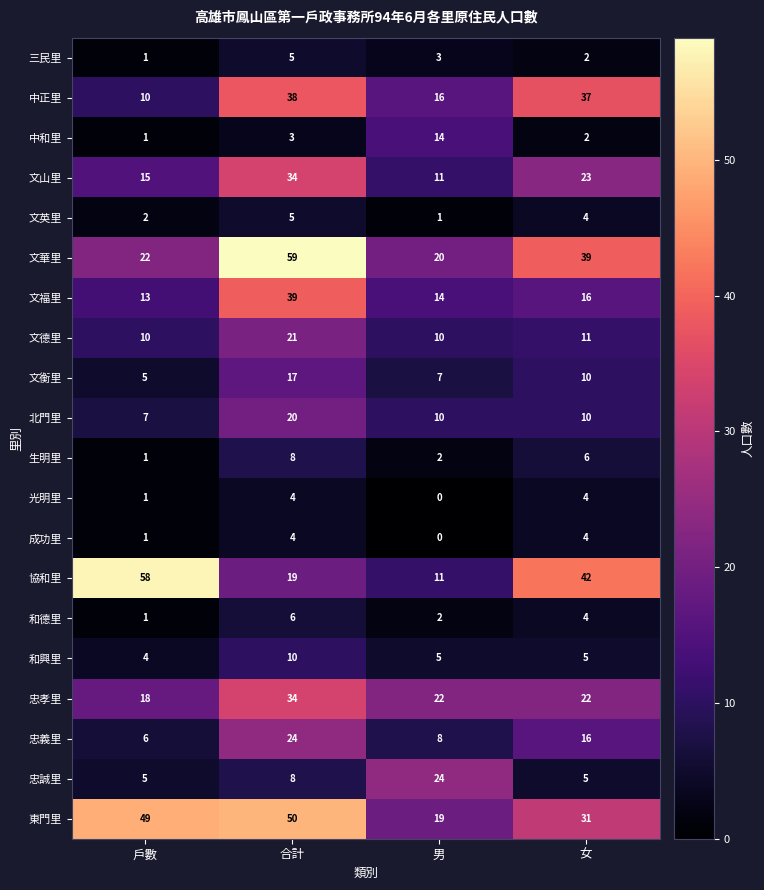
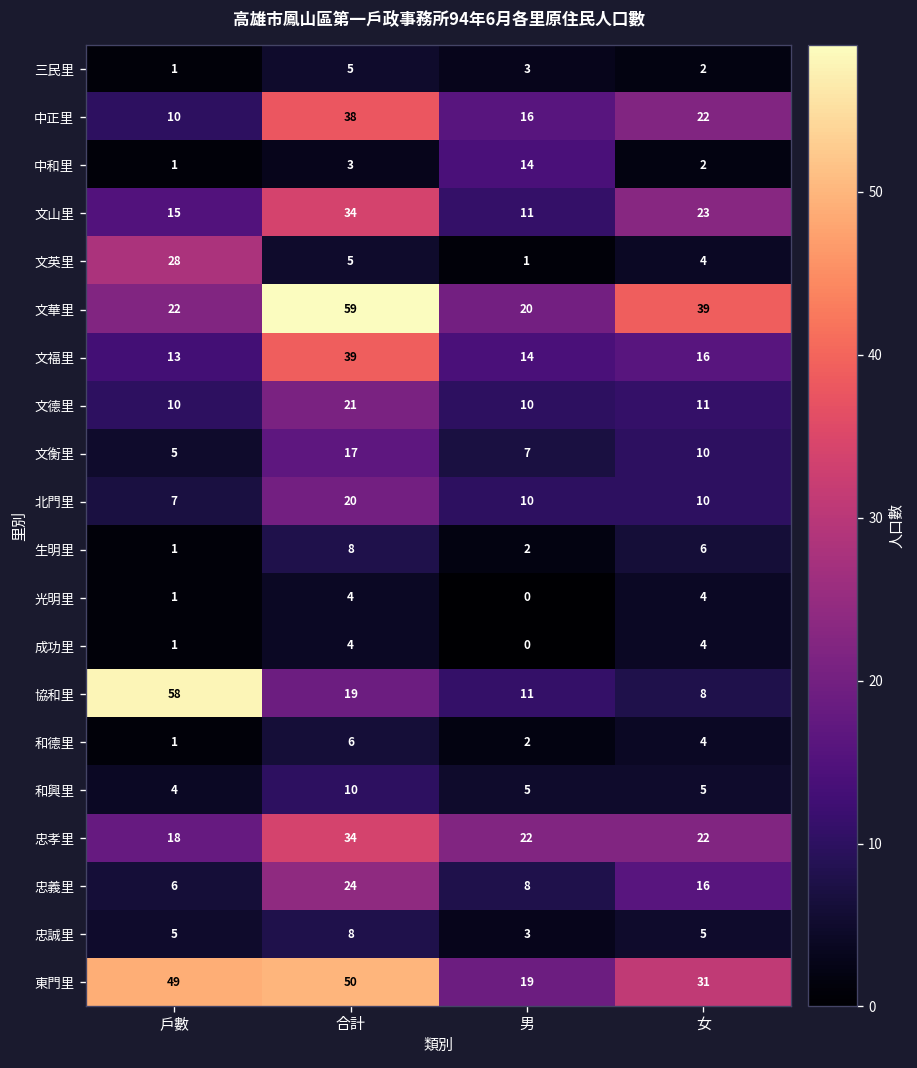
  {
    "三民里": {
      "戶數": 1,
      "合計": 5,
      "男": 3,
      "女": 2
    },
    "中正里": {
      "戶數": 10,
      "合計": 38,
      "男": 16,
-     "女": 37
+     "女": 22
    },
    "中和里": {
      "戶數": 1,
      "合計": 3,
      "男": 14,
      "女": 2
    },
    "文山里": {
      "戶數": 15,
      "合計": 34,
      "男": 11,
      "女": 23
    },
    "文英里": {
-     "戶數": 2,
+     "戶數": 28,
      "合計": 5,
      "男": 1,
      "女": 4
    },
    "文華里": {
      "戶數": 22,
      "合計": 59,
      "男": 20,
      "女": 39
    },
    "文福里": {
      "戶數": 13,
      "合計": 39,
      "男": 14,
      "女": 16
    },
    "文德里": {
      "戶數": 10,
      "合計": 21,
      "男": 10,
      "女": 11
    },
    "文衡里": {
      "戶數": 5,
      "合計": 17,
      "男": 7,
      "女": 10
    },
    "北門里": {
      "戶數": 7,
      "合計": 20,
      "男": 10,
      "女": 10
    },
    "生明里": {
      "戶數": 1,
      "合計": 8,
      "男": 2,
      "女": 6
    },
    "光明里": {
      "戶數": 1,
      "合計": 4,
      "男": 0,
      "女": 4
    },
    "成功里": {
      "戶數": 1,
      "合計": 4,
      "男": 0,
      "女": 4
    },
    "協和里": {
      "戶數": 58,
      "合計": 19,
      "男": 11,
-     "女": 42
+     "女": 8
    },
    "和德里": {
      "戶數": 1,
      "合計": 6,
      "男": 2,
      "女": 4
    },
    "和興里": {
      "戶數": 4,
      "合計": 10,
      "男": 5,
      "女": 5
    },
    "忠孝里": {
      "戶數": 18,
      "合計": 34,
      "男": 22,
      "女": 22
    },
    "忠義里": {
      "戶數": 6,
      "合計": 24,
      "男": 8,
      "女": 16
    },
    "忠誠里": {
      "戶數": 5,
      "合計": 8,
-     "男": 24,
+     "男": 3,
      "女": 5
    },
    "東門里": {
      "戶數": 49,
      "合計": 50,
      "男": 19,
      "女": 31
    }
  }
